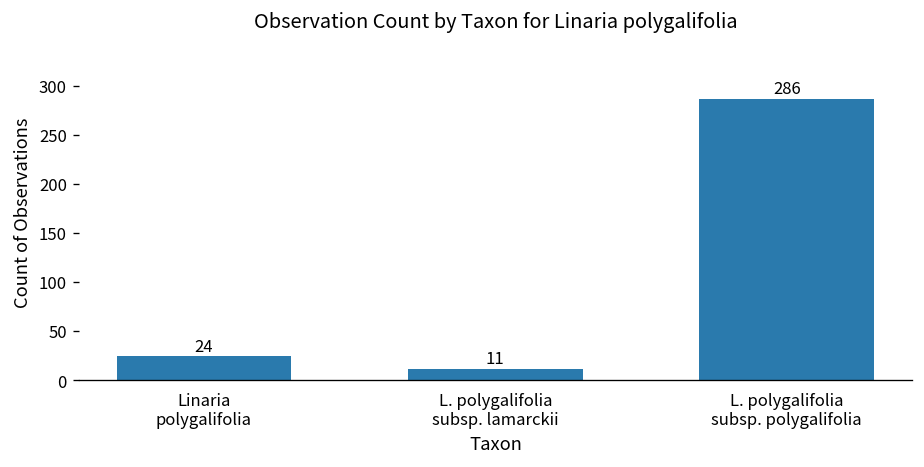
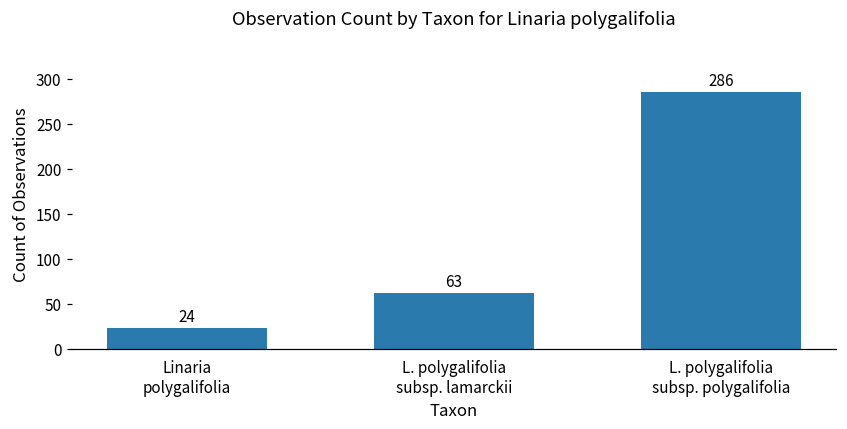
  {
    "Linaria polygalifolia": 24,
-   "L. polygalifolia subsp. lamarckii": 11,
+   "L. polygalifolia subsp. lamarckii": 63,
    "L. polygalifolia subsp. polygalifolia": 286
  }
